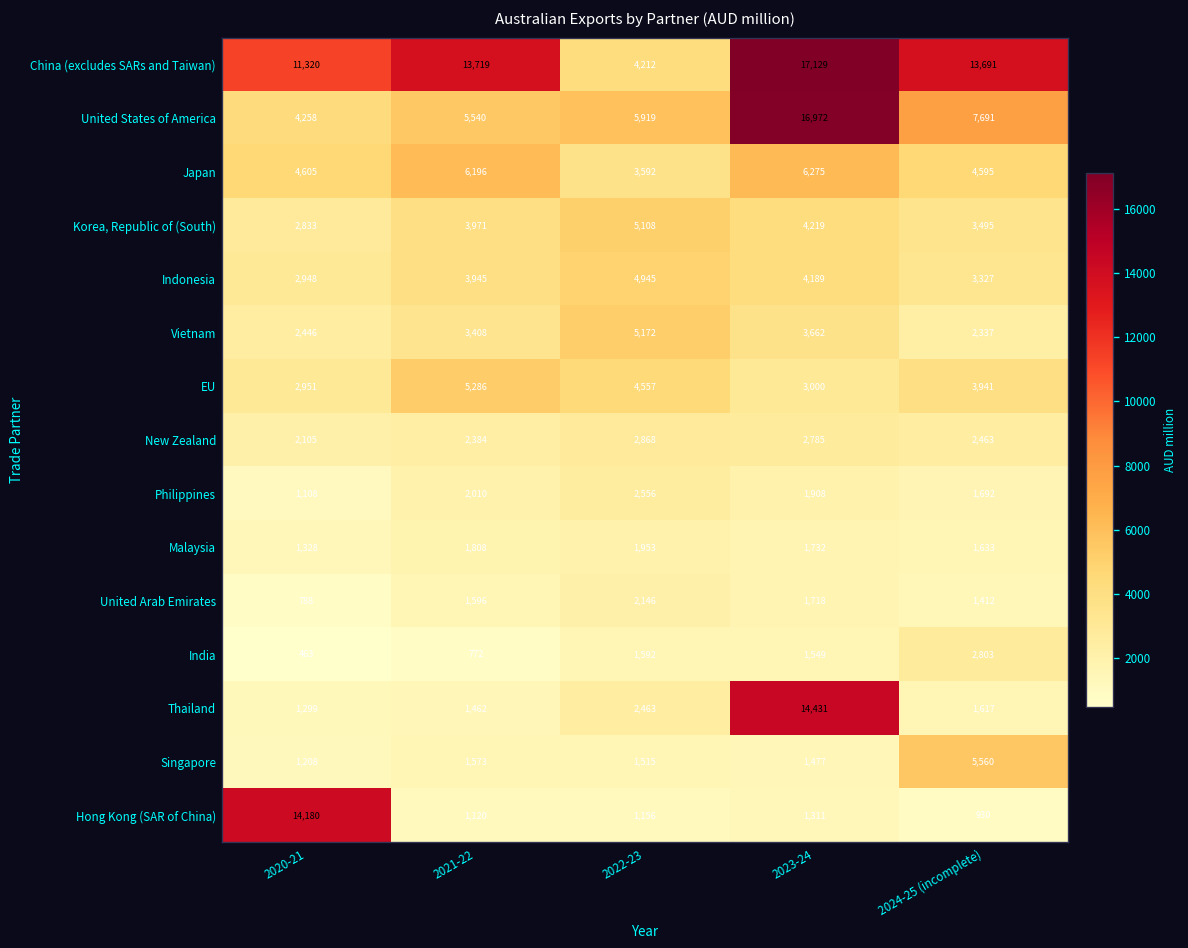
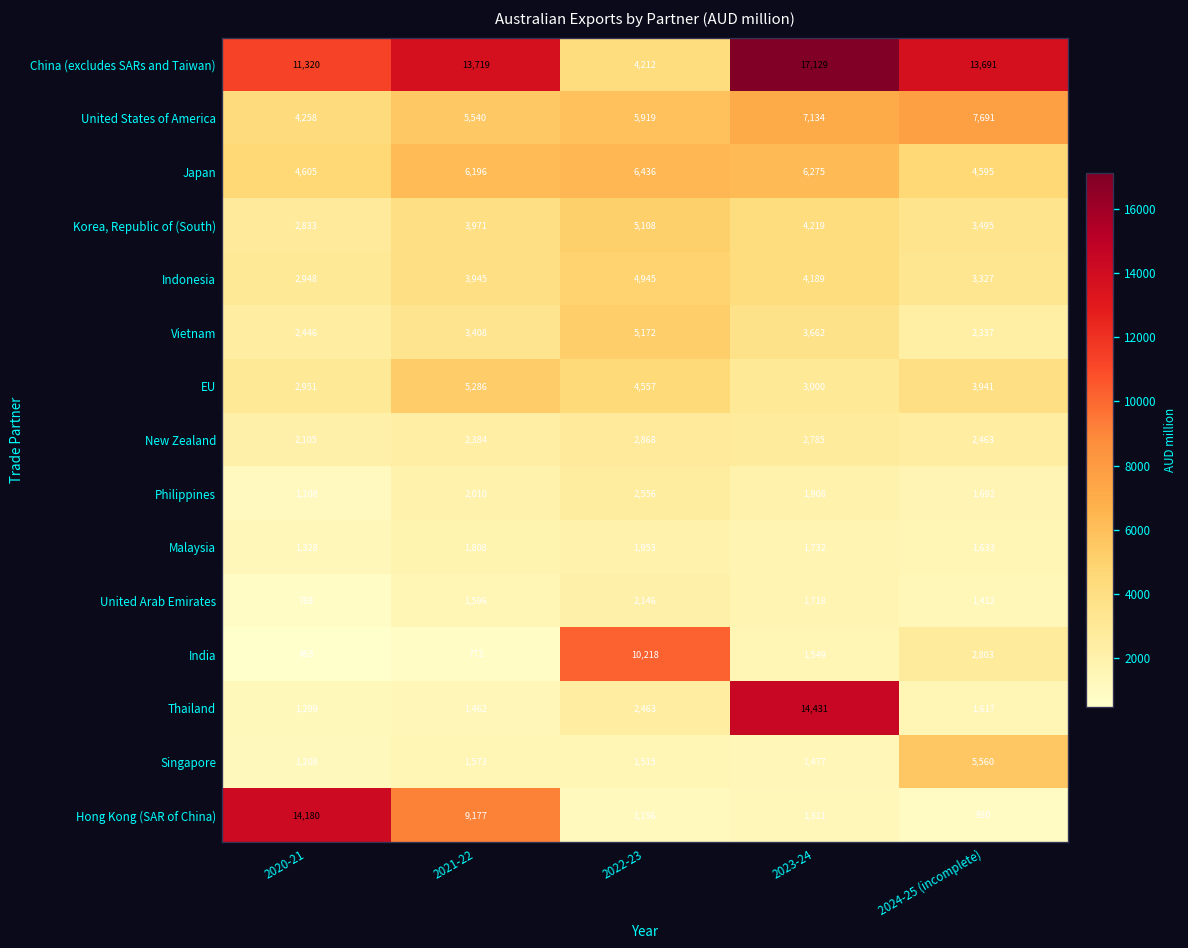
  {
    "China (excludes SARs and Taiwan)": {
      "2020-21": "11,320",
      "2021-22": "13,719",
      "2022-23": "4,212",
      "2023-24": "17,129",
      "2024-25 (incomplete)": "13,691"
    },
    "United States of America": {
      "2020-21": "4,258",
      "2021-22": "5,540",
      "2022-23": "5,919",
-     "2023-24": "16,972",
+     "2023-24": "7,134",
      "2024-25 (incomplete)": "7,691"
    },
    "Japan": {
      "2020-21": "4,605",
      "2021-22": "6,196",
-     "2022-23": "3,592",
+     "2022-23": "6,436",
      "2023-24": "6,275",
      "2024-25 (incomplete)": "4,595"
    },
    "Korea, Republic of (South)": {
      "2020-21": "2,833",
      "2021-22": "3,971",
      "2022-23": "5,108",
      "2023-24": "4,219",
      "2024-25 (incomplete)": "3,495"
    },
    "Indonesia": {
      "2020-21": "2,948",
      "2021-22": "3,945",
      "2022-23": "4,945",
      "2023-24": "4,189",
      "2024-25 (incomplete)": "3,327"
    },
    "Vietnam": {
      "2020-21": "2,446",
      "2021-22": "3,408",
      "2022-23": "5,172",
      "2023-24": "3,662",
      "2024-25 (incomplete)": "2,337"
    },
    "EU": {
      "2020-21": "2,951",
      "2021-22": "5,286",
      "2022-23": "4,557",
      "2023-24": "3,000",
      "2024-25 (incomplete)": "3,941"
    },
    "New Zealand": {
      "2020-21": "2,105",
      "2021-22": "2,384",
      "2022-23": "2,868",
      "2023-24": "2,785",
      "2024-25 (incomplete)": "2,463"
    },
    "Philippines": {
      "2020-21": "1,108",
      "2021-22": "2,010",
      "2022-23": "2,556",
      "2023-24": "1,908",
      "2024-25 (incomplete)": "1,692"
    },
    "Malaysia": {
      "2020-21": "1,328",
      "2021-22": "1,808",
      "2022-23": "1,953",
      "2023-24": "1,732",
      "2024-25 (incomplete)": "1,633"
    },
    "United Arab Emirates": {
      "2020-21": "788",
      "2021-22": "1,596",
      "2022-23": "2,146",
      "2023-24": "1,718",
      "2024-25 (incomplete)": "1,412"
    },
    "India": {
      "2020-21": "463",
      "2021-22": "772",
-     "2022-23": "1,592",
+     "2022-23": "10,218",
      "2023-24": "1,549",
      "2024-25 (incomplete)": "2,803"
    },
    "Thailand": {
      "2020-21": "1,299",
      "2021-22": "1,462",
      "2022-23": "2,463",
      "2023-24": "14,431",
      "2024-25 (incomplete)": "1,617"
    },
    "Singapore": {
      "2020-21": "1,208",
      "2021-22": "1,573",
      "2022-23": "1,515",
      "2023-24": "1,477",
      "2024-25 (incomplete)": "5,560"
    },
    "Hong Kong (SAR of China)": {
      "2020-21": "14,180",
-     "2021-22": "1,120",
+     "2021-22": "9,177",
      "2022-23": "1,156",
      "2023-24": "1,311",
      "2024-25 (incomplete)": "930"
    }
  }
